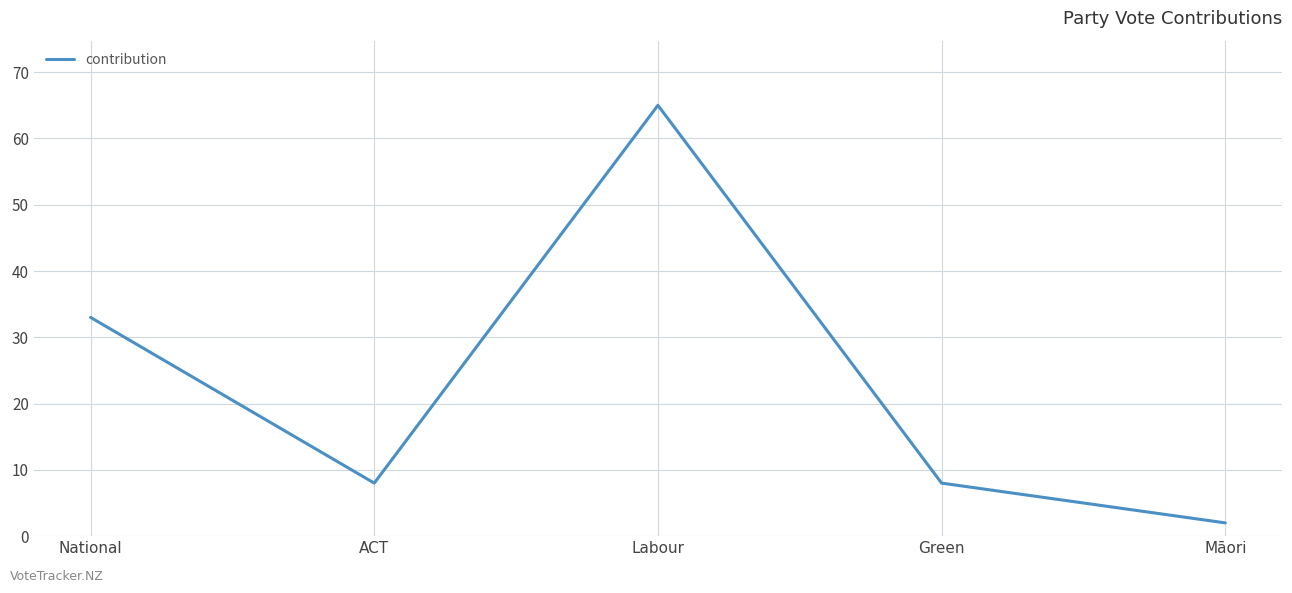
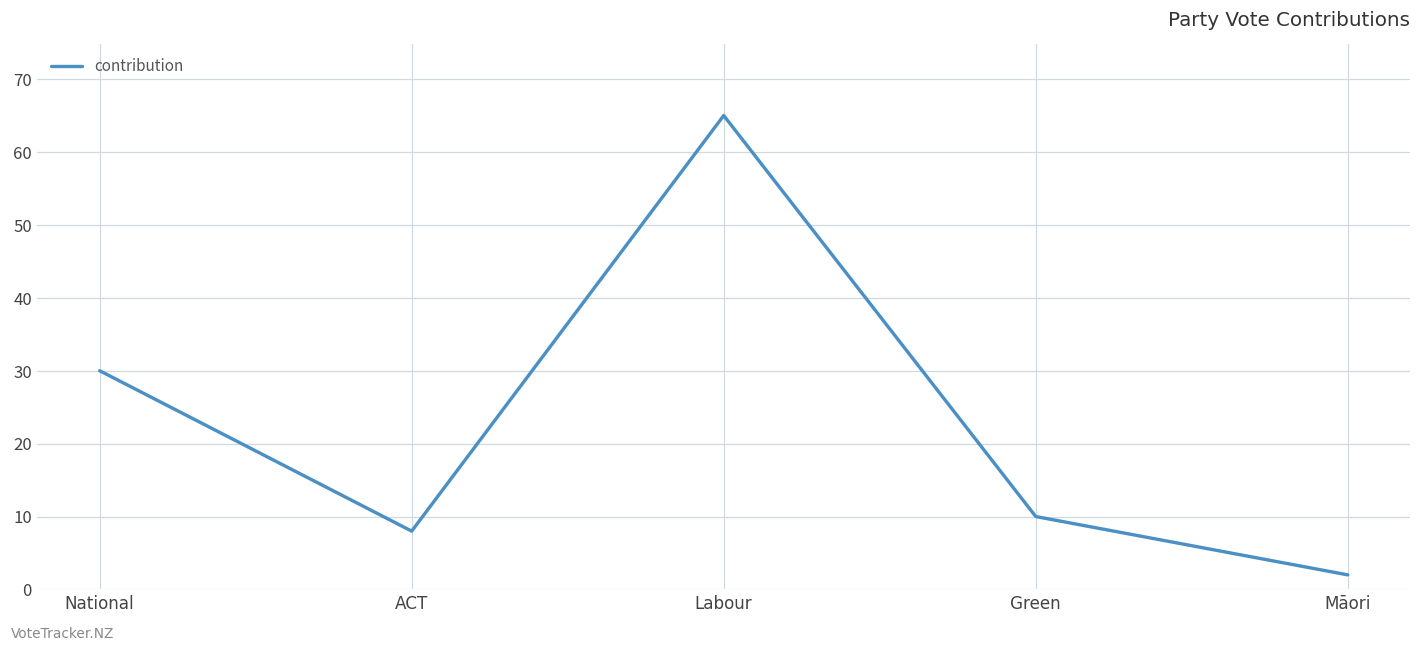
  {
-   "National": 33,
+   "National": 30,
    "ACT": 8,
    "Labour": 65,
-   "Green": 8,
+   "Green": 10,
    "Māori": 2
  }
